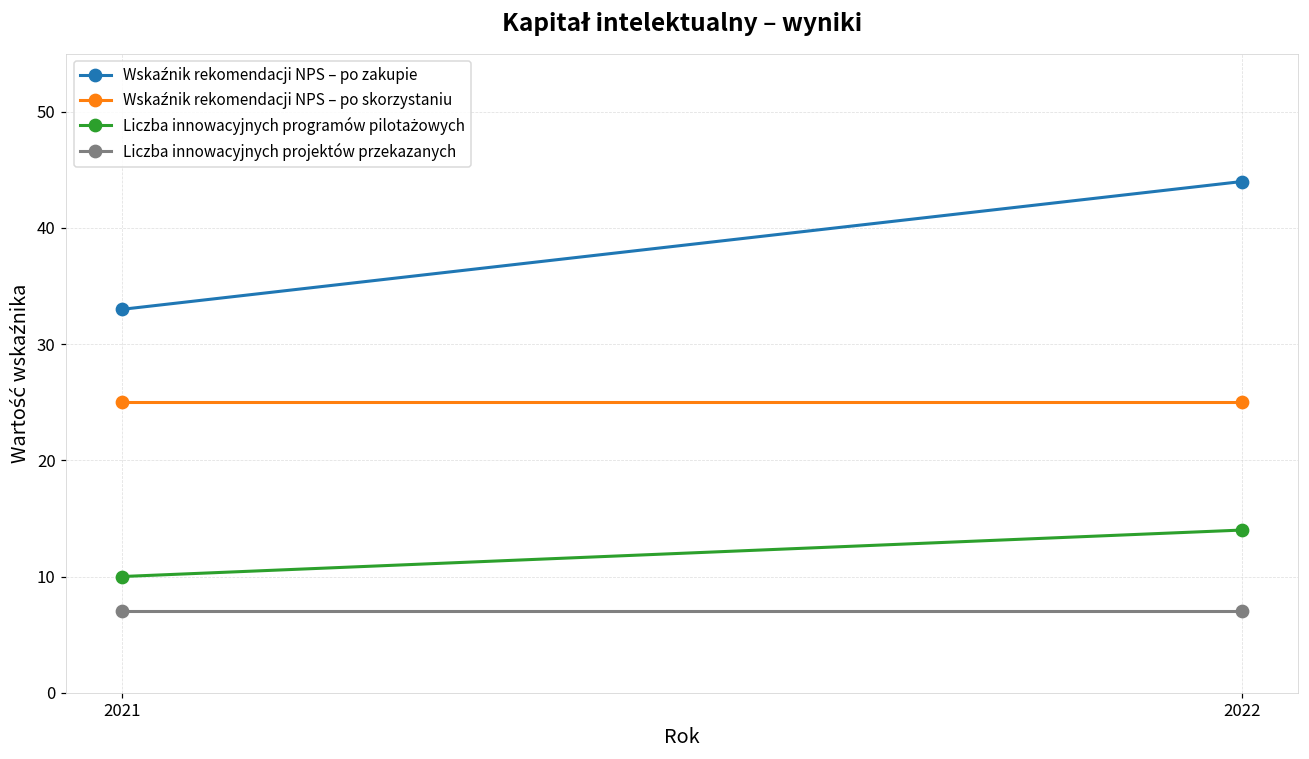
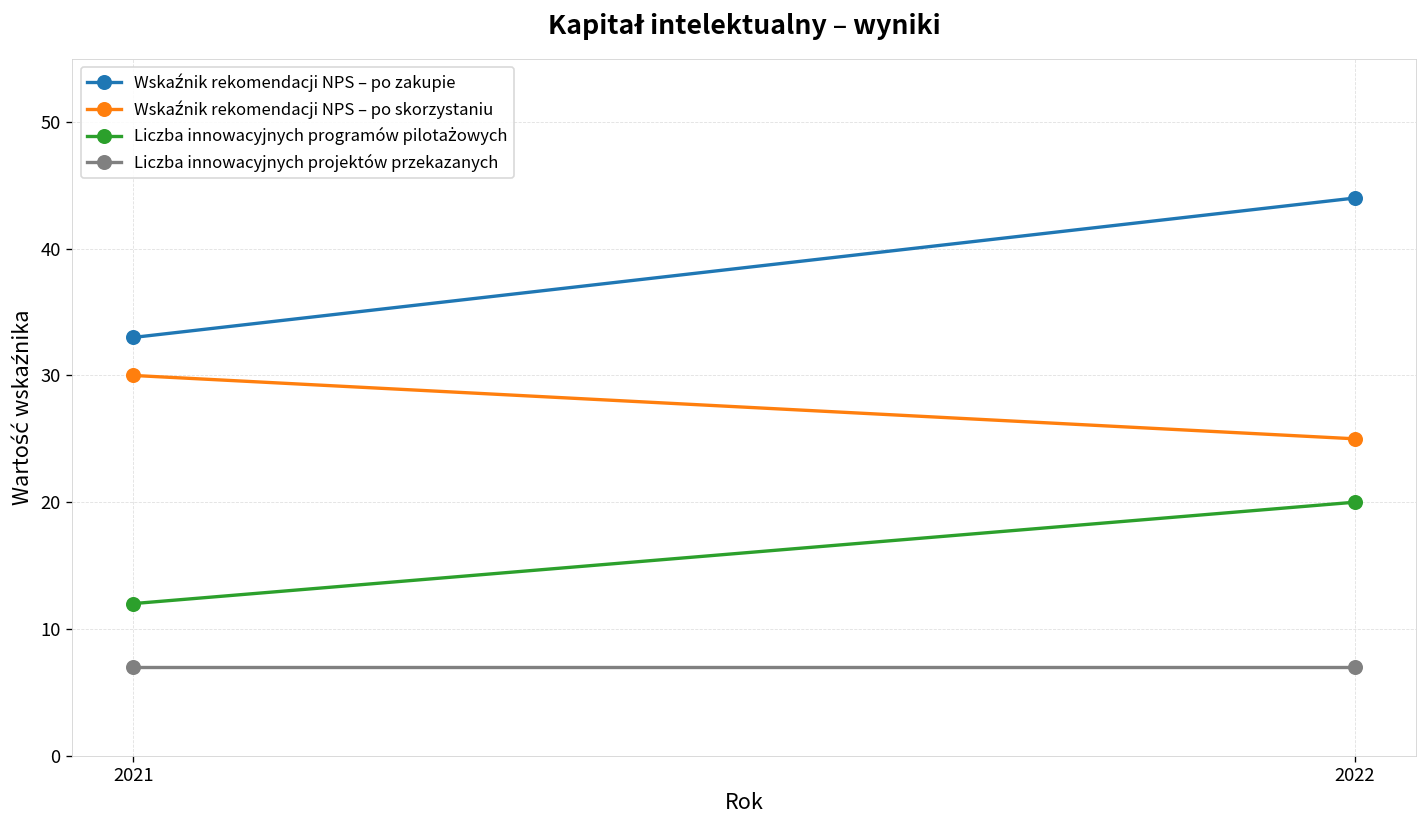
  {
    "Wskaźnik rekomendacji NPS – po zakupie": {
      "2021": 33,
      "2022": 44
    },
    "Wskaźnik rekomendacji NPS – po skorzystaniu": {
-     "2021": 25,
+     "2021": 30,
      "2022": 25
    },
    "Liczba innowacyjnych programów pilotażowych": {
-     "2021": 10,
-     "2022": 14
+     "2021": 12,
+     "2022": 20
    },
    "Liczba innowacyjnych projektów przekazanych": {
      "2021": 7,
      "2022": 7
    }
  }
